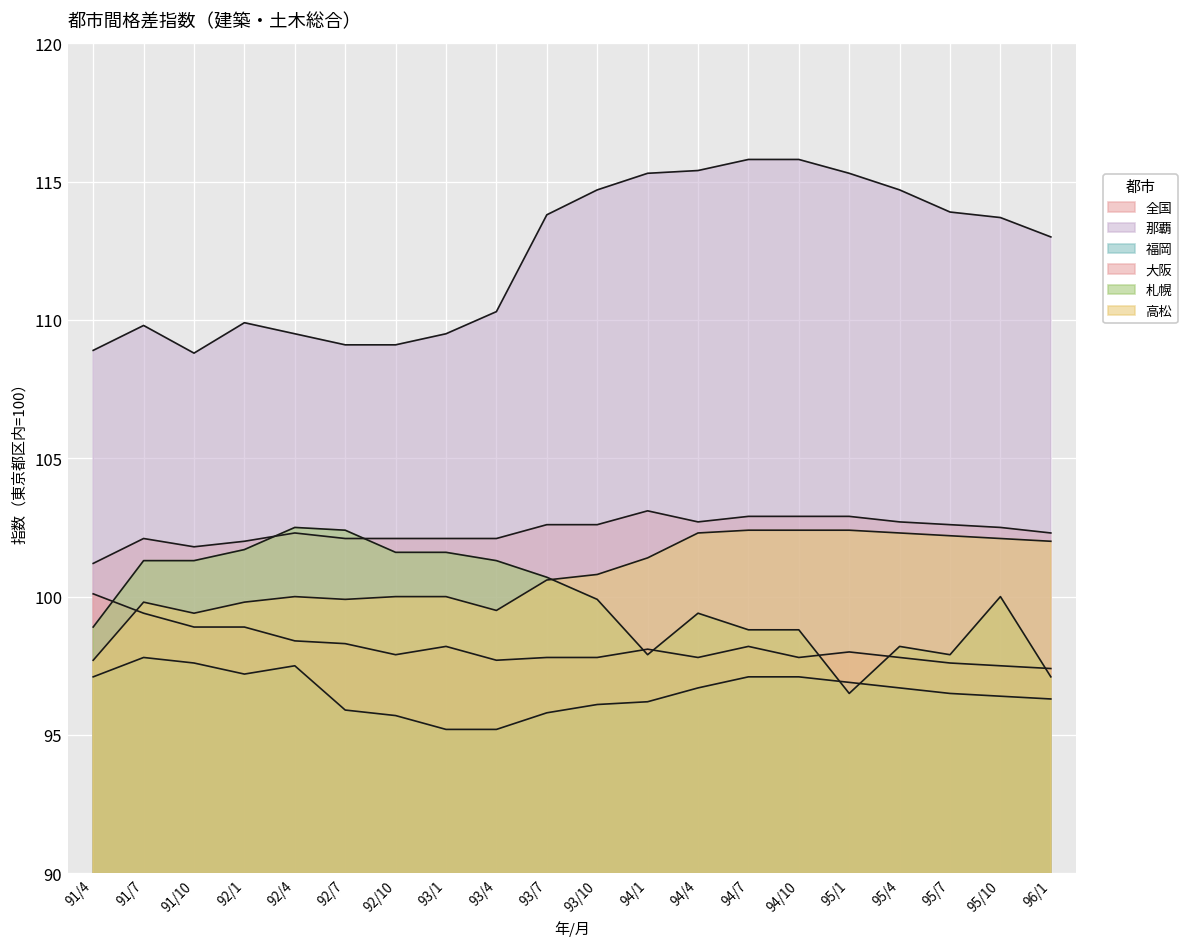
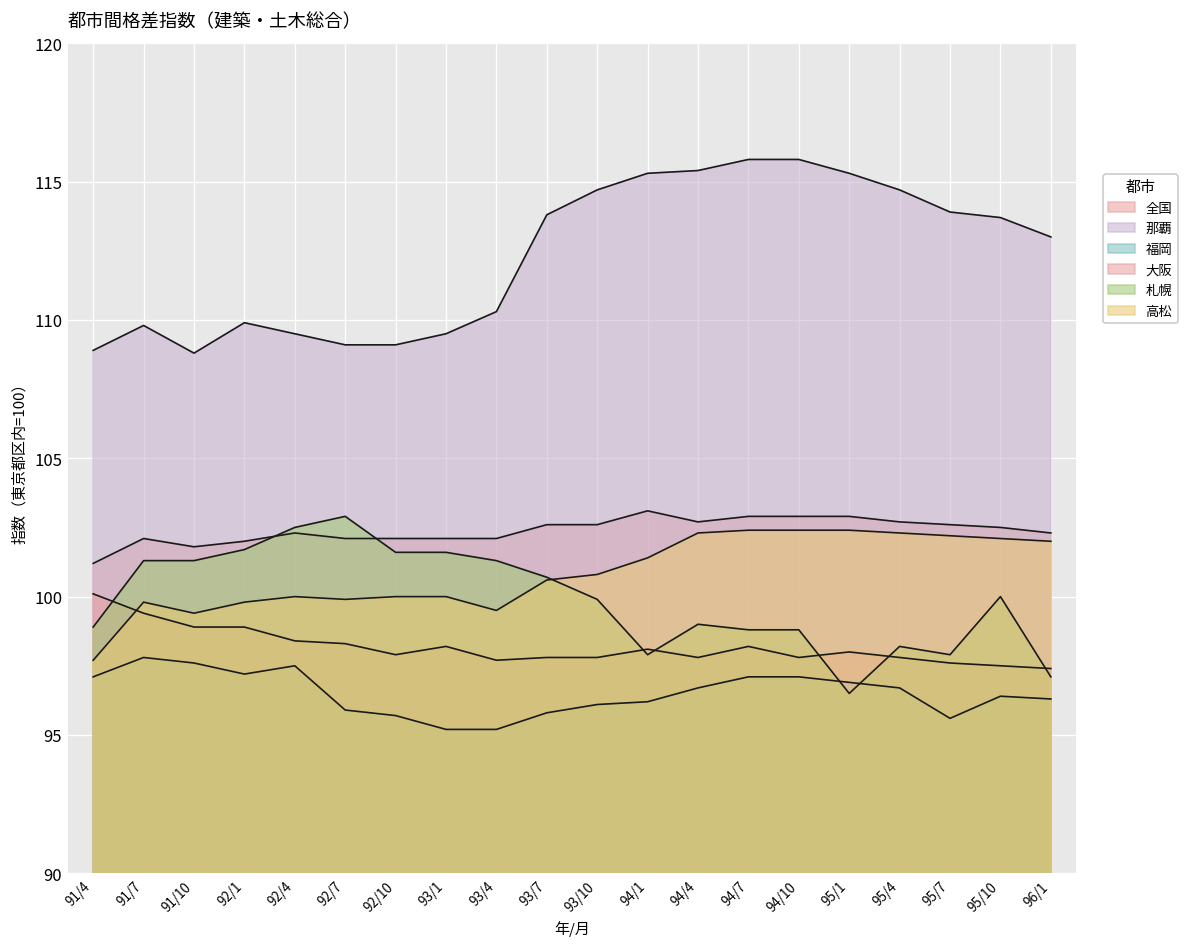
  {
    "福岡": {
      "91/4": 97.1,
      "91/7": 97.8,
      "91/10": 97.6,
      "92/1": 97.2,
      "92/4": 97.5,
      "92/7": 95.9,
      "92/10": 95.7,
      "93/1": 95.2,
      "93/4": 95.2,
      "93/7": 95.8,
      "93/10": 96.1,
      "94/1": 96.2,
      "94/4": 96.7,
      "94/7": 97.1,
      "94/10": 97.1,
      "95/1": 96.9,
      "95/4": 96.7,
-     "95/7": 96.5,
+     "95/7": 95.6,
      "95/10": 96.4,
      "96/1": 96.3
    },
    "札幌": {
      "91/4": 98.9,
      "91/7": 101.3,
      "91/10": 101.3,
      "92/1": 101.7,
      "92/4": 102.5,
-     "92/7": 102.4,
+     "92/7": 102.9,
      "92/10": 101.6,
      "93/1": 101.6,
      "93/4": 101.3,
      "93/10": 99.9,
      "94/1": 97.9,
-     "94/4": 99.4,
+     "94/4": 99.0,
      "94/7": 98.8,
      "94/10": 98.8,
      "95/1": 96.5,
      "95/4": 98.2,
      "95/7": 97.9,
      "95/10": 100.0,
      "96/1": 97.1
    }
  }
